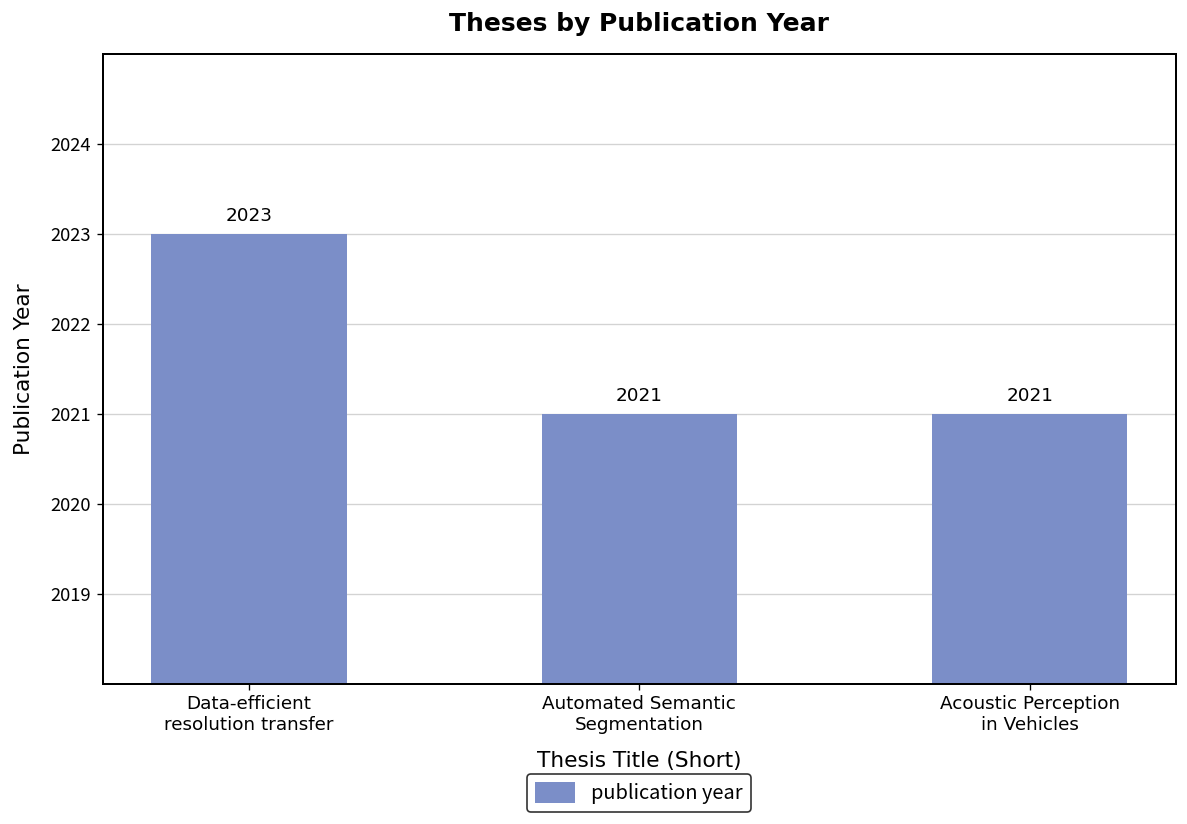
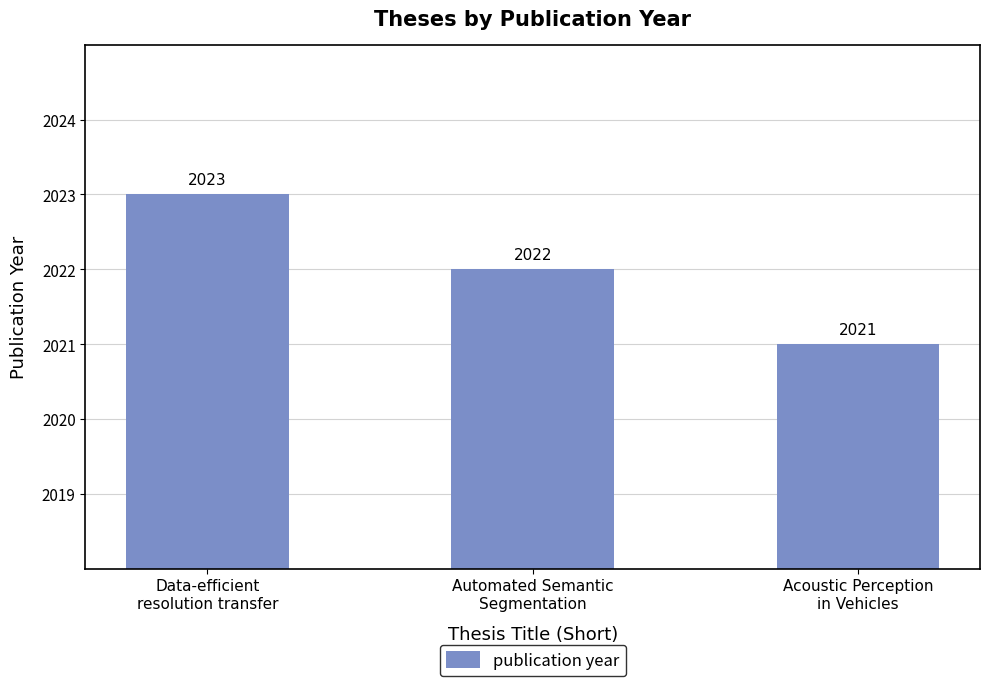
  {
    "Data-efficient resolution transfer": 2023,
-   "Automated Semantic Segmentation": 2021,
+   "Automated Semantic Segmentation": 2022,
    "Acoustic Perception in Vehicles": 2021
  }
